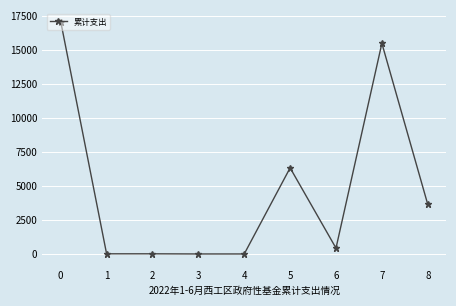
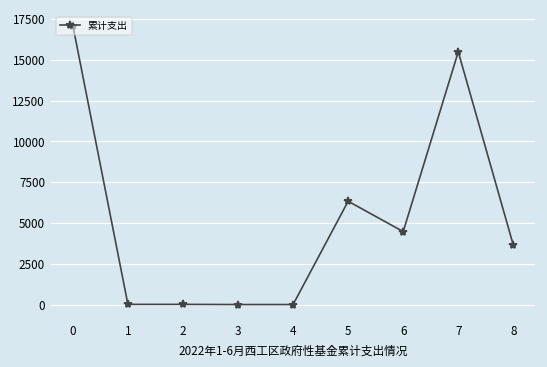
  {
    "1": 0,
    "2": 0,
    "3": 0,
    "4": 0,
    "5": 6300,
-   "6": 400,
+   "6": 4500,
    "7": 15500,
    "8": 3600
  }
